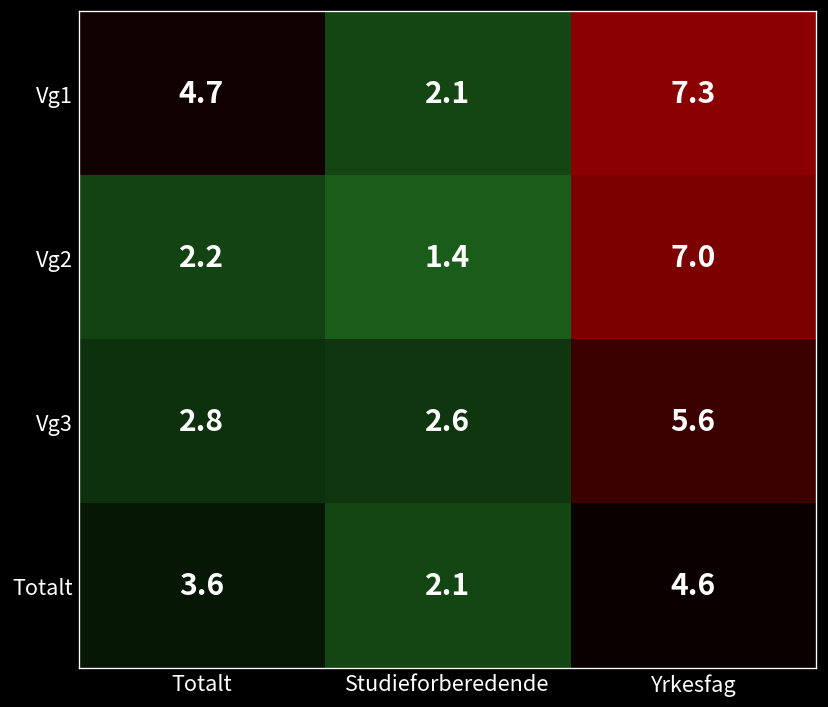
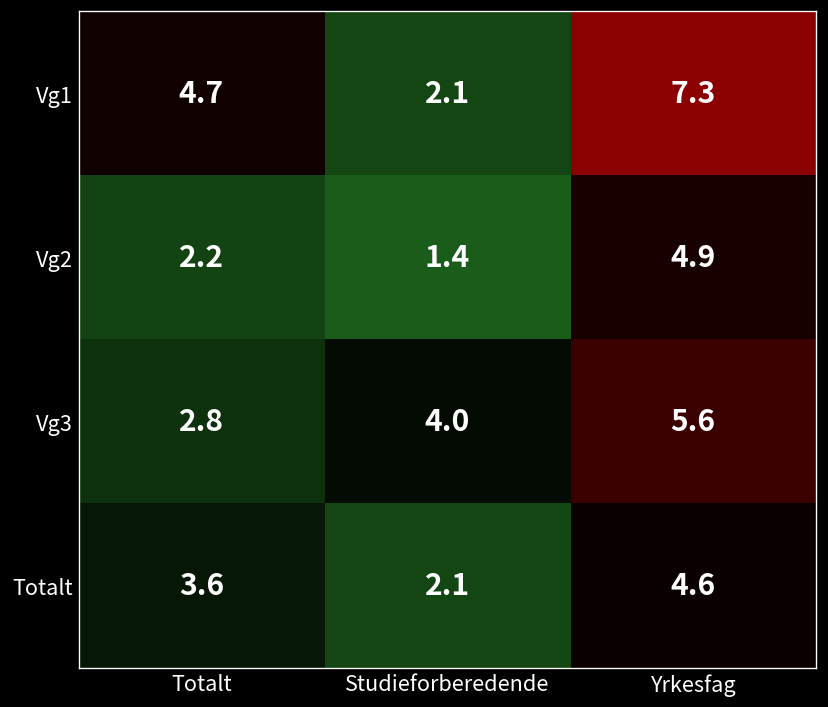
  {
    "Vg1": {
      "Totalt": 4.7,
      "Studieforberedende": 2.1,
      "Yrkesfag": 7.3
    },
    "Vg2": {
      "Totalt": 2.2,
      "Studieforberedende": 1.4,
-     "Yrkesfag": 7.0
+     "Yrkesfag": 4.9
    },
    "Vg3": {
      "Totalt": 2.8,
-     "Studieforberedende": 2.6,
+     "Studieforberedende": 4.0,
      "Yrkesfag": 5.6
    },
    "Totalt": {
      "Totalt": 3.6,
      "Studieforberedende": 2.1,
      "Yrkesfag": 4.6
    }
  }
